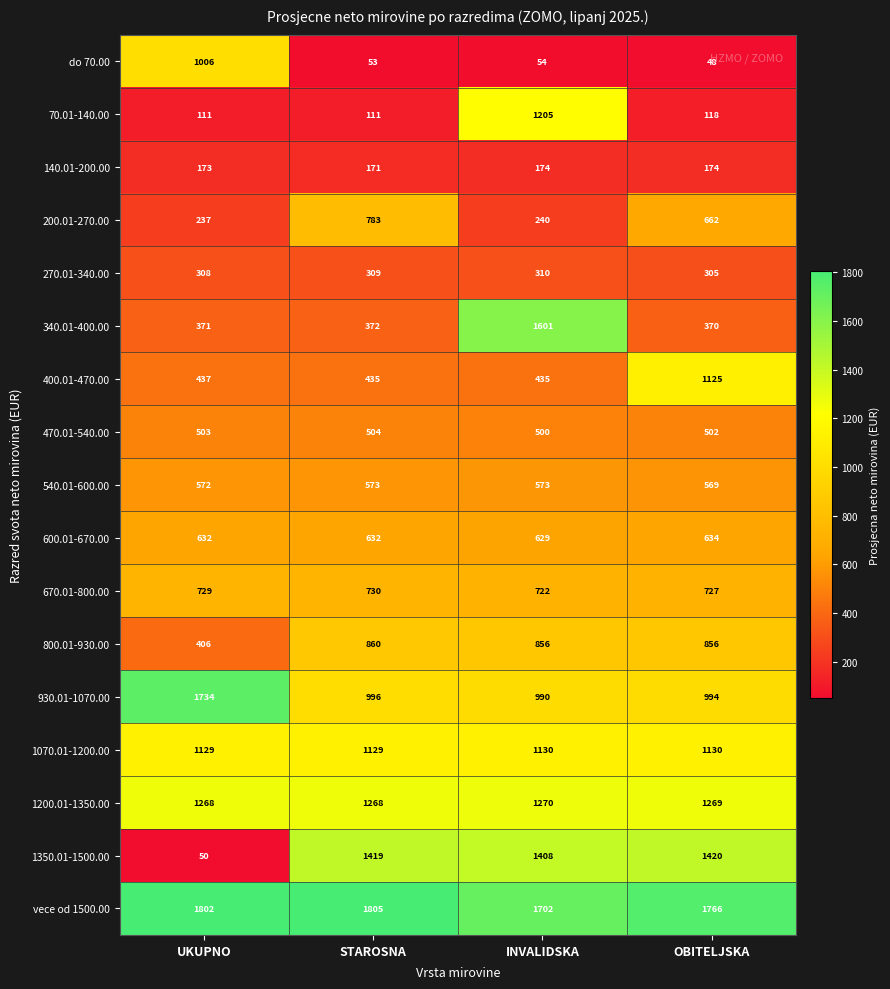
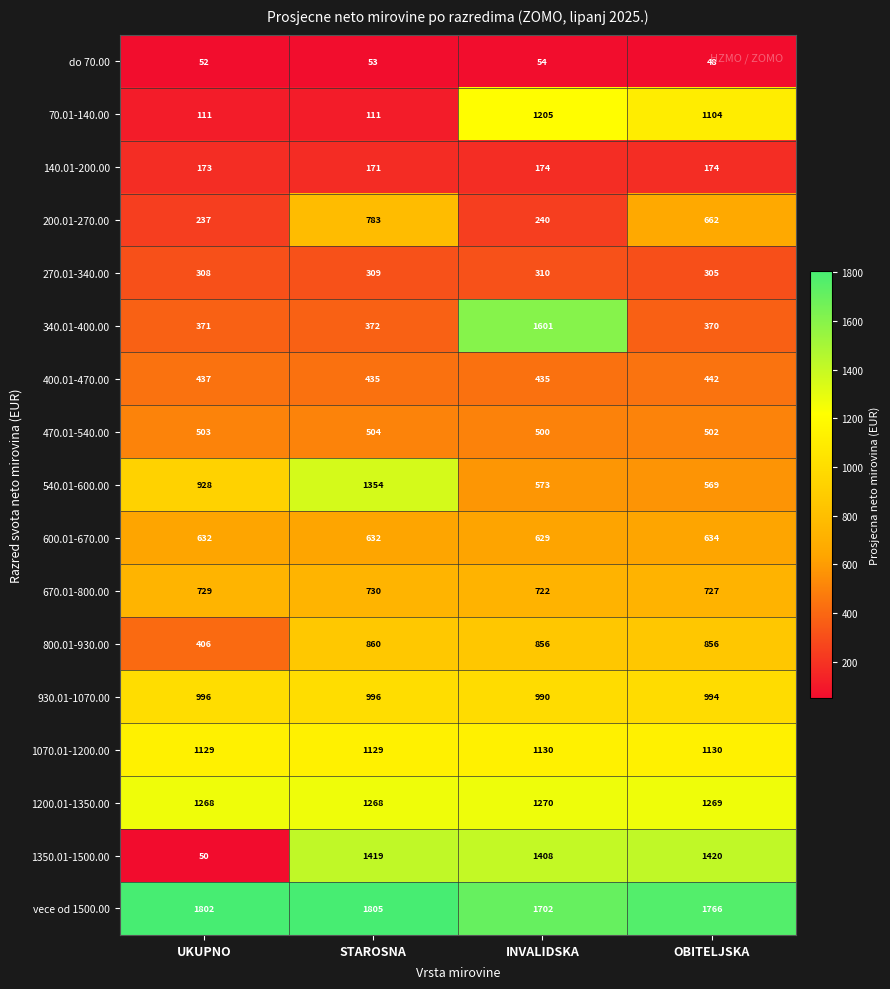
  {
    "do 70.00": {
-     "UKUPNO": 1006,
+     "UKUPNO": 52,
      "STAROSNA": 53,
      "INVALIDSKA": 54
    },
    "70.01-140.00": {
      "UKUPNO": 111,
      "STAROSNA": 111,
      "INVALIDSKA": 1205,
-     "OBITELJSKA": 118
+     "OBITELJSKA": 1104
    },
    "140.01-200.00": {
      "UKUPNO": 173,
      "STAROSNA": 171,
      "INVALIDSKA": 174,
      "OBITELJSKA": 174
    },
    "200.01-270.00": {
      "UKUPNO": 237,
      "STAROSNA": 783,
      "INVALIDSKA": 240,
      "OBITELJSKA": 662
    },
    "270.01-340.00": {
      "UKUPNO": 308,
      "STAROSNA": 309,
      "INVALIDSKA": 310,
      "OBITELJSKA": 305
    },
    "340.01-400.00": {
      "UKUPNO": 371,
      "STAROSNA": 372,
      "INVALIDSKA": 1601,
      "OBITELJSKA": 370
    },
    "400.01-470.00": {
      "UKUPNO": 437,
      "STAROSNA": 435,
      "INVALIDSKA": 435,
-     "OBITELJSKA": 1125
+     "OBITELJSKA": 442
    },
    "470.01-540.00": {
      "UKUPNO": 503,
      "STAROSNA": 504,
      "INVALIDSKA": 500,
      "OBITELJSKA": 502
    },
    "540.01-600.00": {
-     "UKUPNO": 572,
-     "STAROSNA": 573,
+     "UKUPNO": 928,
+     "STAROSNA": 1354,
      "INVALIDSKA": 573,
      "OBITELJSKA": 569
    },
    "600.01-670.00": {
      "UKUPNO": 632,
      "STAROSNA": 632,
      "INVALIDSKA": 629,
      "OBITELJSKA": 634
    },
    "670.01-800.00": {
      "UKUPNO": 729,
      "STAROSNA": 730,
      "INVALIDSKA": 722,
      "OBITELJSKA": 727
    },
    "800.01-930.00": {
      "UKUPNO": 406,
      "STAROSNA": 860,
      "INVALIDSKA": 856,
      "OBITELJSKA": 856
    },
    "930.01-1070.00": {
-     "UKUPNO": 1734,
+     "UKUPNO": 996,
      "STAROSNA": 996,
      "INVALIDSKA": 990,
      "OBITELJSKA": 994
    },
    "1070.01-1200.00": {
      "UKUPNO": 1129,
      "STAROSNA": 1129,
      "INVALIDSKA": 1130,
      "OBITELJSKA": 1130
    },
    "1200.01-1350.00": {
      "UKUPNO": 1268,
      "STAROSNA": 1268,
      "INVALIDSKA": 1270,
      "OBITELJSKA": 1269
    },
    "1350.01-1500.00": {
      "UKUPNO": 50,
      "STAROSNA": 1419,
      "INVALIDSKA": 1408,
      "OBITELJSKA": 1420
    },
    "vece od 1500.00": {
      "UKUPNO": 1802,
      "STAROSNA": 1805,
      "INVALIDSKA": 1702,
      "OBITELJSKA": 1766
    }
  }
